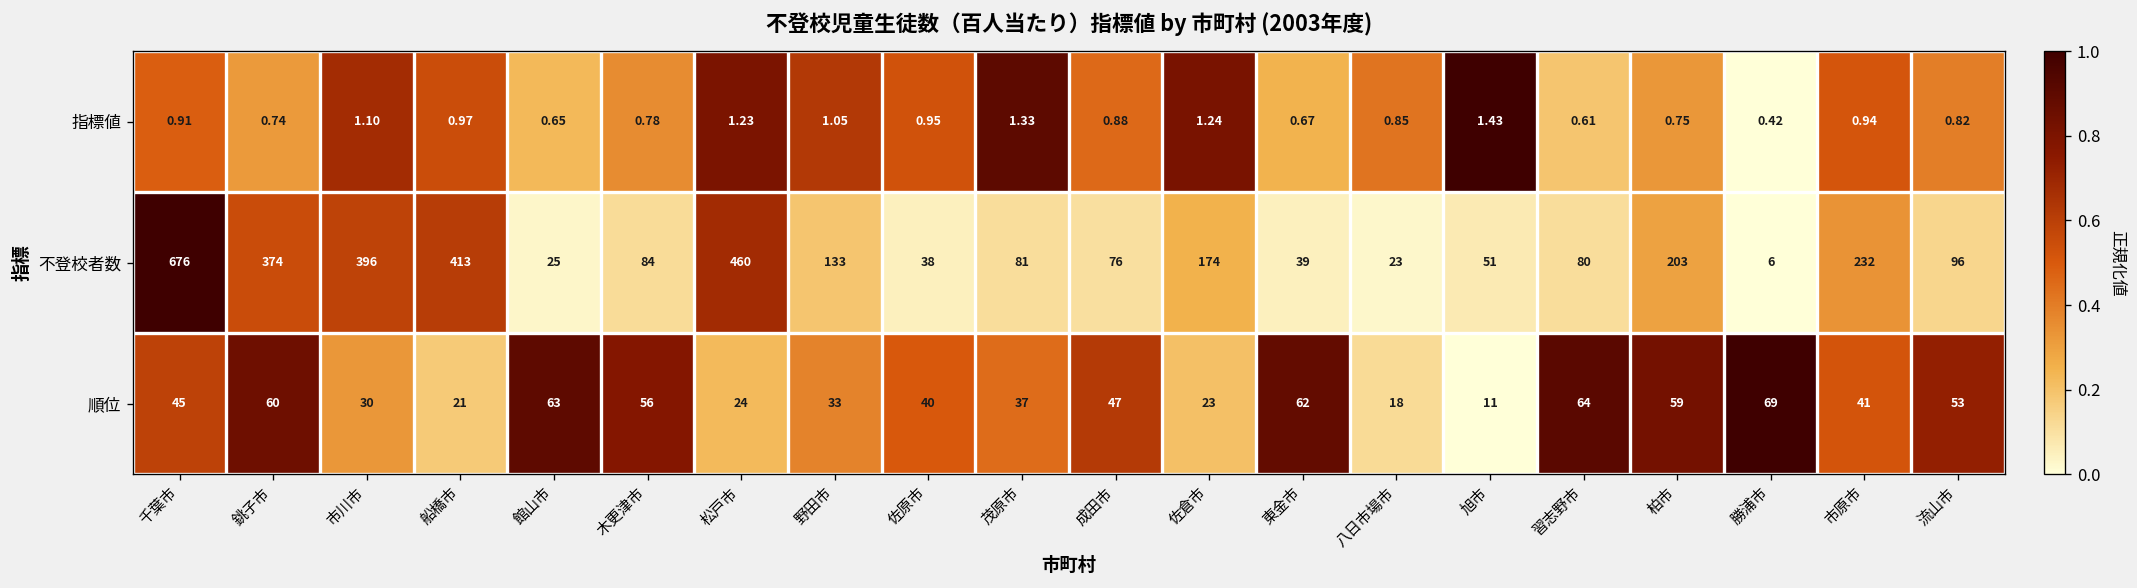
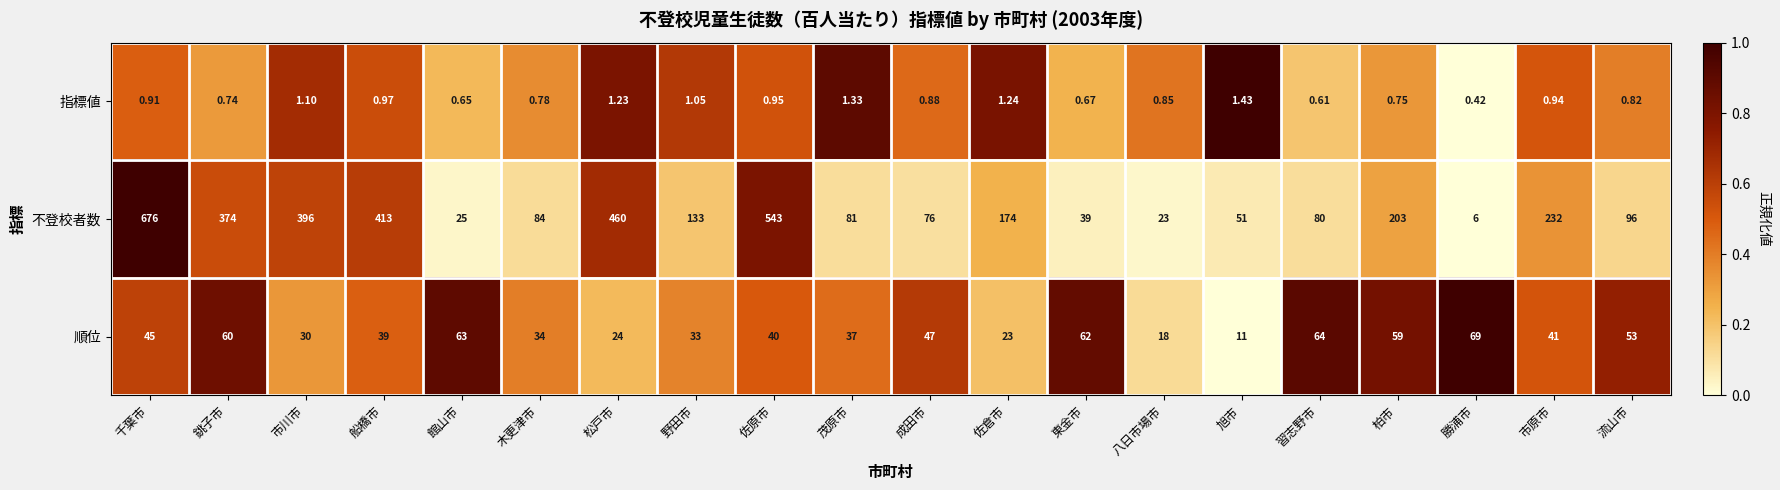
  {
    "指標値": {
      "千葉市": 0.91,
      "銚子市": 0.74,
      "市川市": 1.10,
      "船橋市": 0.97,
      "館山市": 0.65,
      "木更津市": 0.78,
      "松戸市": 1.23,
      "野田市": 1.05,
      "佐原市": 0.95,
      "茂原市": 1.33,
      "成田市": 0.88,
      "佐倉市": 1.24,
      "東金市": 0.67,
      "八日市場市": 0.85,
      "旭市": 1.43,
      "習志野市": 0.61,
      "柏市": 0.75,
      "勝浦市": 0.42,
      "市原市": 0.94,
      "流山市": 0.82
    },
    "不登校者数": {
      "千葉市": 676,
      "銚子市": 374,
      "市川市": 396,
      "船橋市": 413,
      "館山市": 25,
      "木更津市": 84,
      "松戸市": 460,
      "野田市": 133,
-     "佐原市": 38,
+     "佐原市": 543,
      "茂原市": 81,
      "成田市": 76,
      "佐倉市": 174,
      "東金市": 39,
      "八日市場市": 23,
      "旭市": 51,
      "習志野市": 80,
      "柏市": 203,
      "勝浦市": 6,
      "市原市": 232,
      "流山市": 96
    },
    "順位": {
      "千葉市": 45,
      "銚子市": 60,
      "市川市": 30,
-     "船橋市": 21,
+     "船橋市": 39,
      "館山市": 63,
-     "木更津市": 56,
+     "木更津市": 34,
      "松戸市": 24,
      "野田市": 33,
      "佐原市": 40,
      "茂原市": 37,
      "成田市": 47,
      "佐倉市": 23,
      "東金市": 62,
      "八日市場市": 18,
      "旭市": 11,
      "習志野市": 64,
      "柏市": 59,
      "勝浦市": 69,
      "市原市": 41,
      "流山市": 53
    }
  }
